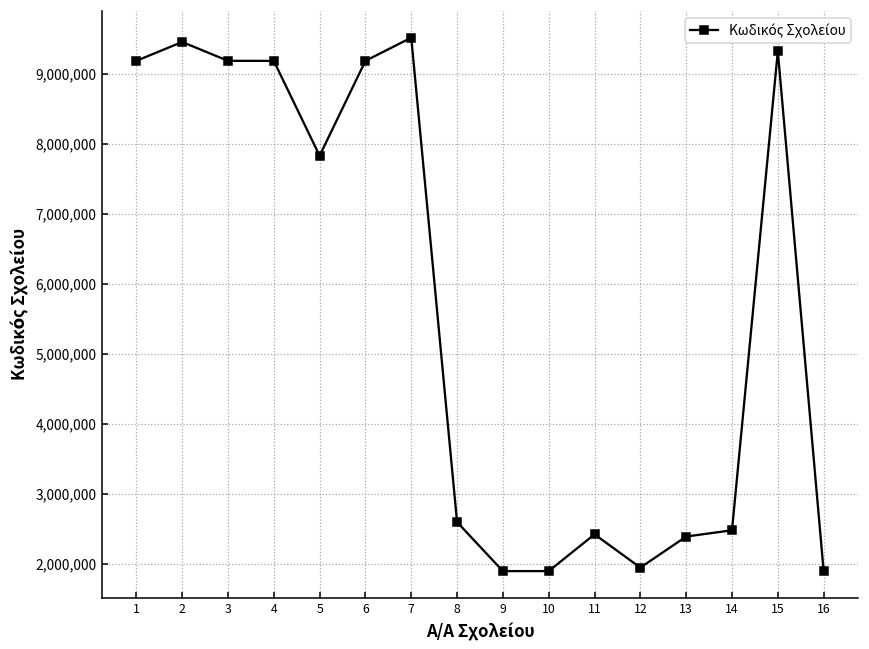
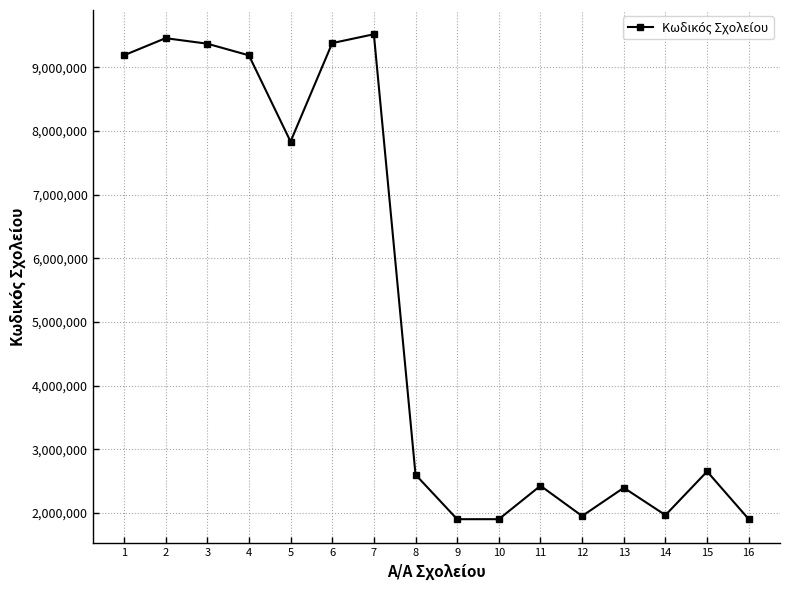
  {
    "1": "9,200,000",
    "2": "9,500,000",
-   "3": "9,200,000",
+   "3": "9,400,000",
    "4": "9,200,000",
    "5": "7,800,000",
-   "6": "9,200,000",
+   "6": "9,400,000",
    "7": "9,500,000",
    "8": "2,600,000",
    "9": "1,900,000",
    "10": "1,900,000",
    "11": "2,400,000",
    "12": "2,000,000",
    "13": "2,400,000",
-   "14": "2,500,000",
-   "15": "9,300,000",
+   "14": "2,000,000",
+   "15": "2,700,000",
    "16": "1,900,000"
  }
